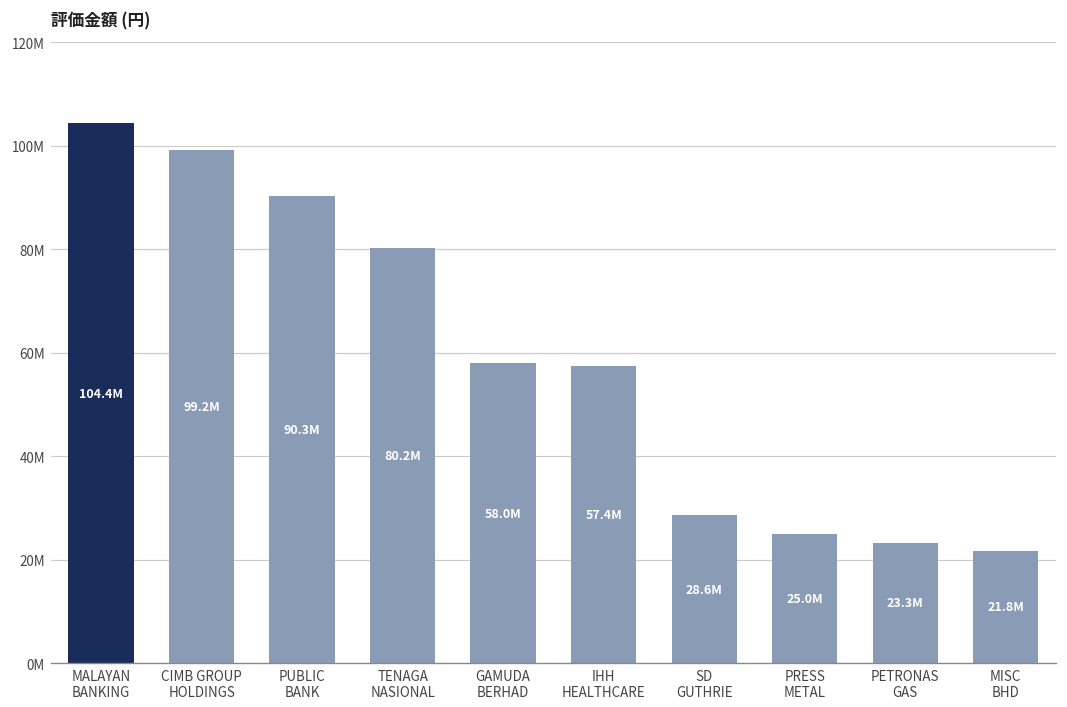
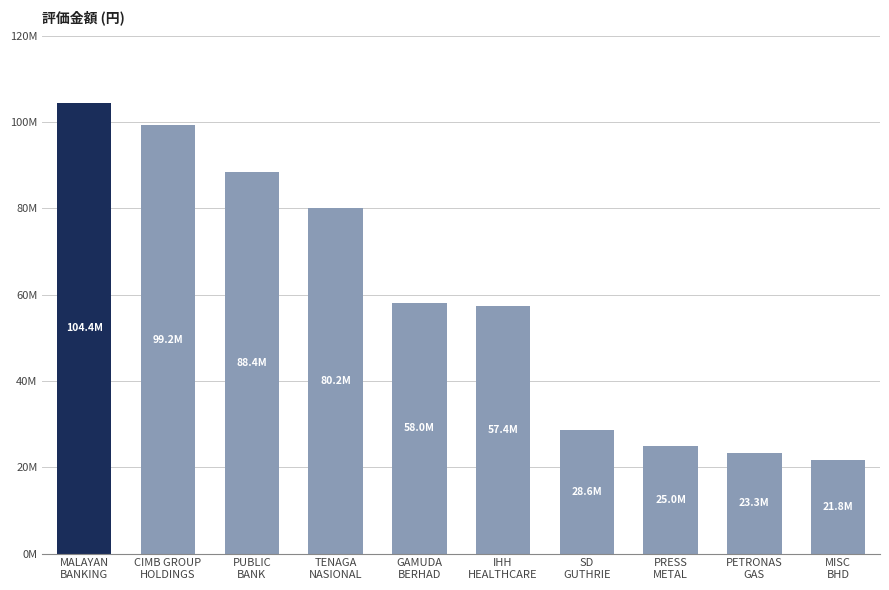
  {
    "MALAYAN BANKING": "104.4M",
    "CIMB GROUP HOLDINGS": "99.2M",
-   "PUBLIC BANK": "90.3M",
+   "PUBLIC BANK": "88.4M",
    "TENAGA NASIONAL": "80.2M",
    "GAMUDA BERHAD": "58.0M",
    "IHH HEALTHCARE": "57.4M",
    "SD GUTHRIE": "28.6M",
    "PRESS METAL": "25.0M",
    "PETRONAS GAS": "23.3M",
    "MISC BHD": "21.8M"
  }
